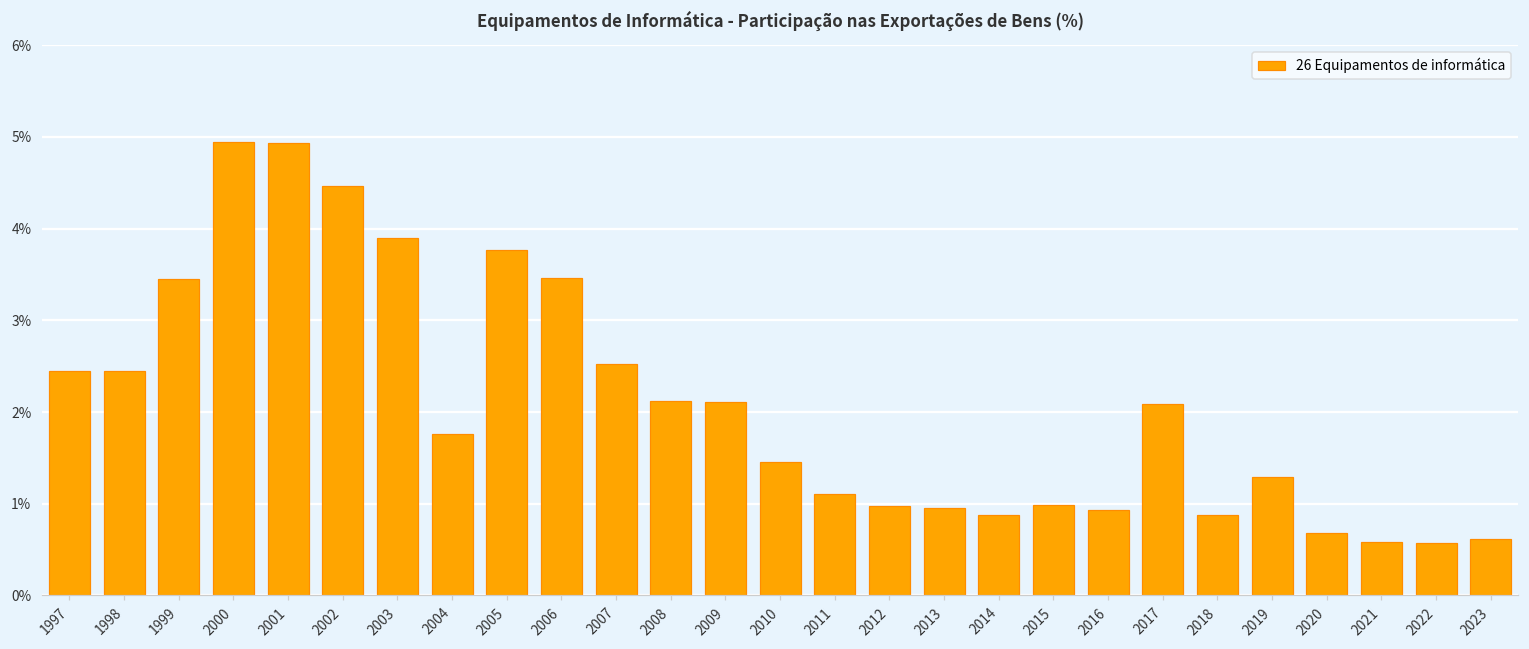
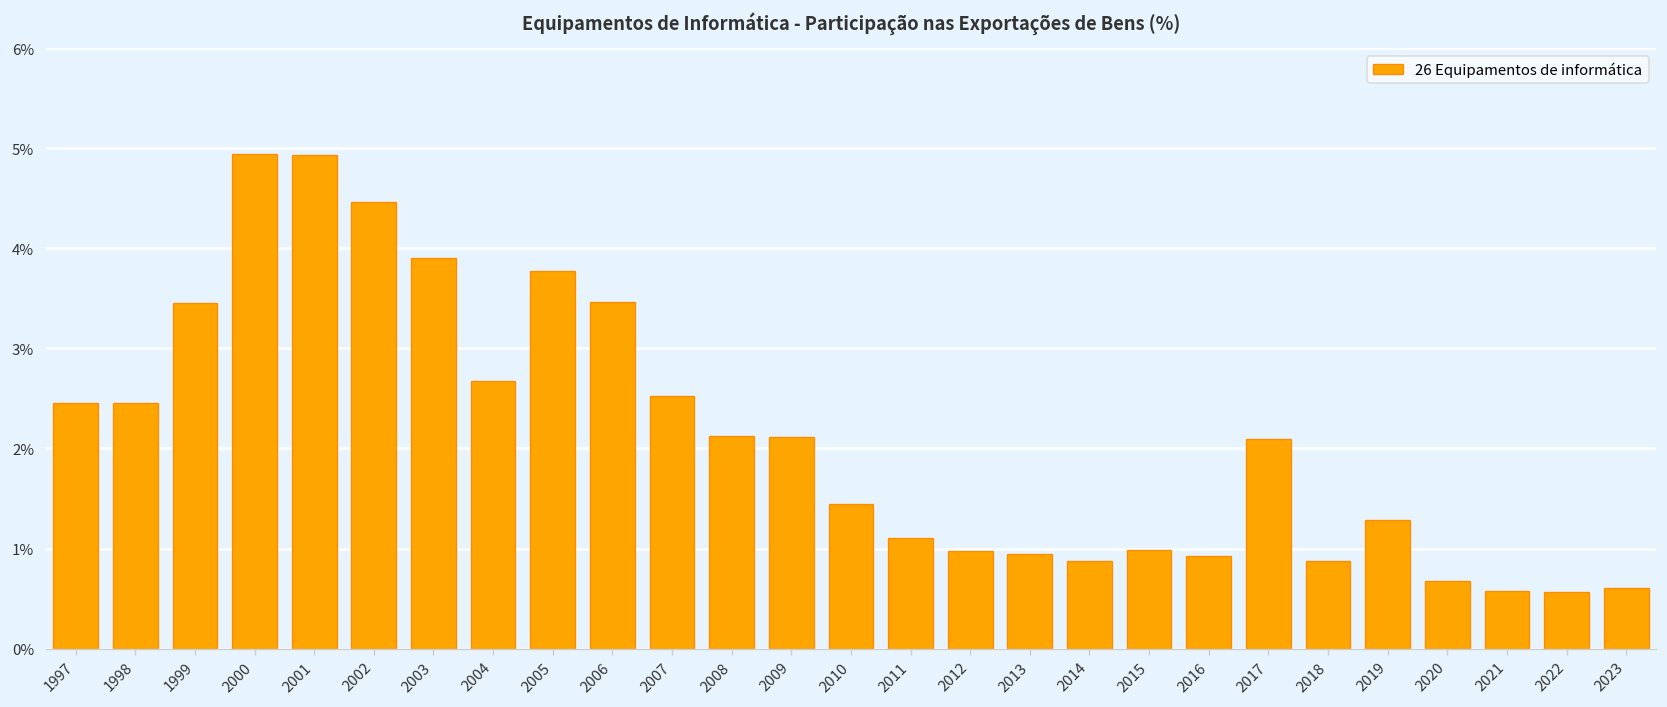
  {
    "1997": "2.5%",
    "1998": "2.5%",
    "1999": "3.5%",
    "2000": "4.9%",
    "2001": "4.9%",
    "2002": "4.5%",
    "2003": "3.9%",
-   "2004": "1.8%",
+   "2004": "2.7%",
    "2005": "3.8%",
    "2006": "3.5%",
    "2007": "2.5%",
    "2008": "2.1%",
    "2009": "2.1%",
    "2010": "1.5%",
    "2011": "1.1%",
    "2012": "1.0%",
    "2013": "1.0%",
    "2014": "0.9%",
    "2015": "1.0%",
    "2016": "0.9%",
    "2017": "2.1%",
    "2018": "0.9%",
    "2019": "1.3%",
    "2020": "0.7%",
    "2021": "0.6%",
    "2022": "0.6%",
    "2023": "0.6%"
  }
